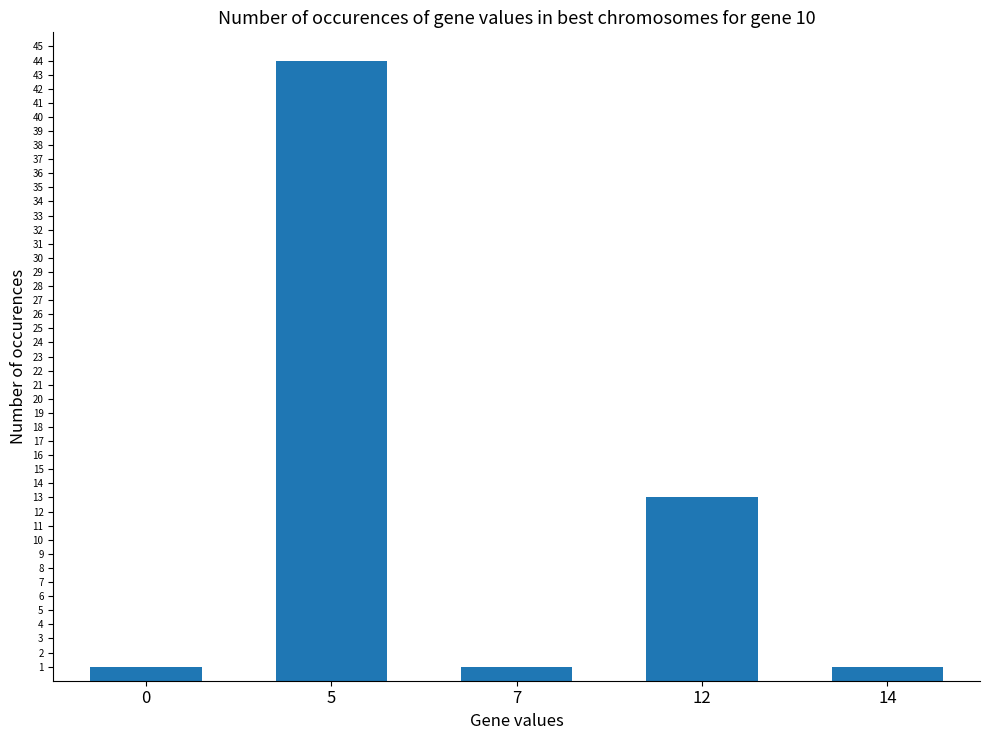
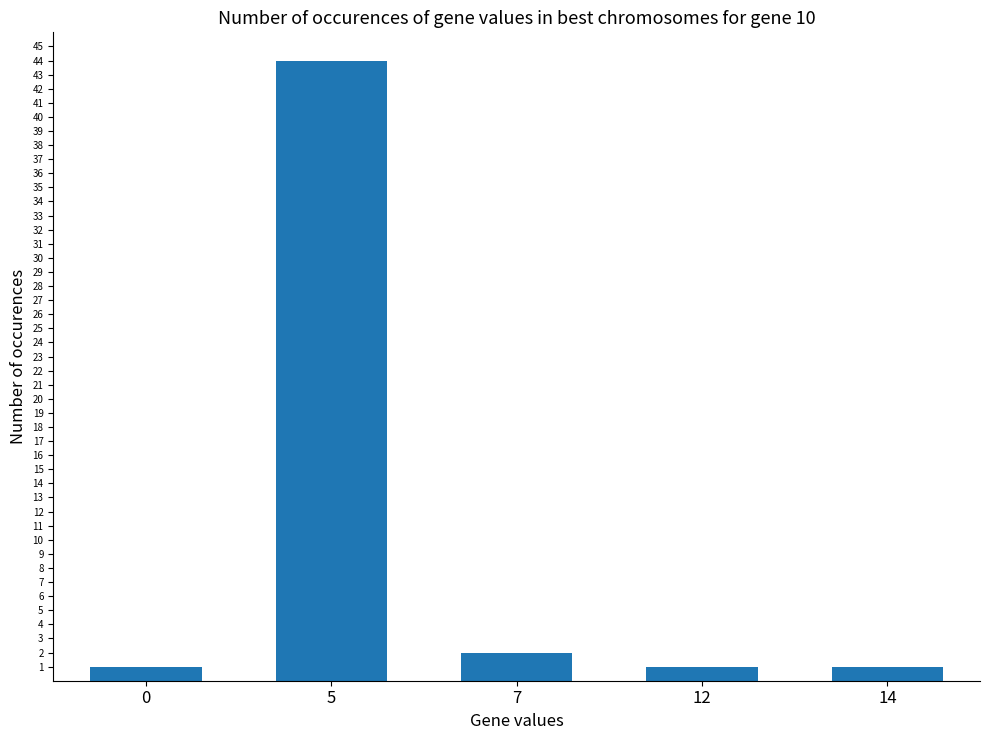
  {
    "0": 1,
    "5": 44,
-   "7": 1,
-   "12": 13,
+   "7": 2,
+   "12": 1,
    "14": 1
  }
